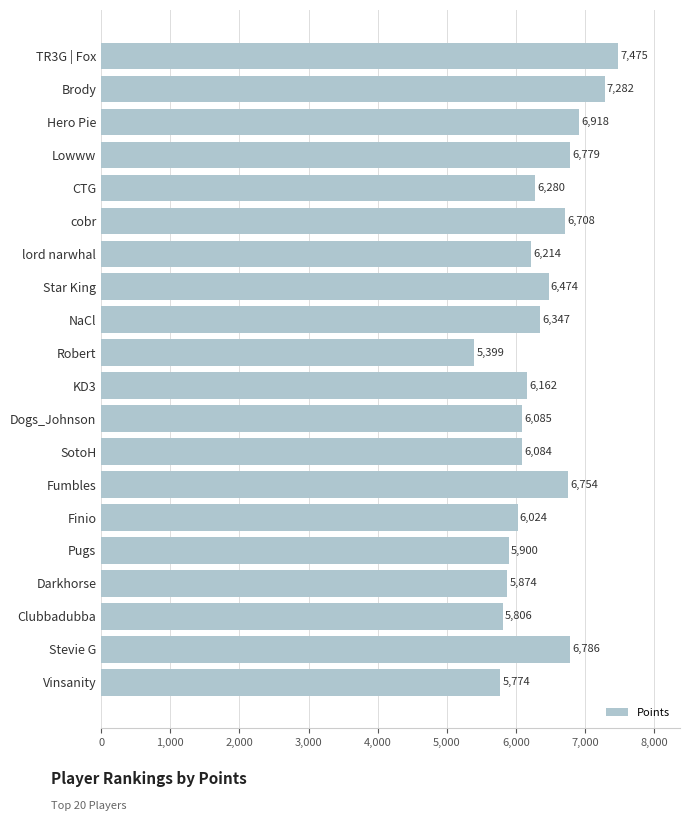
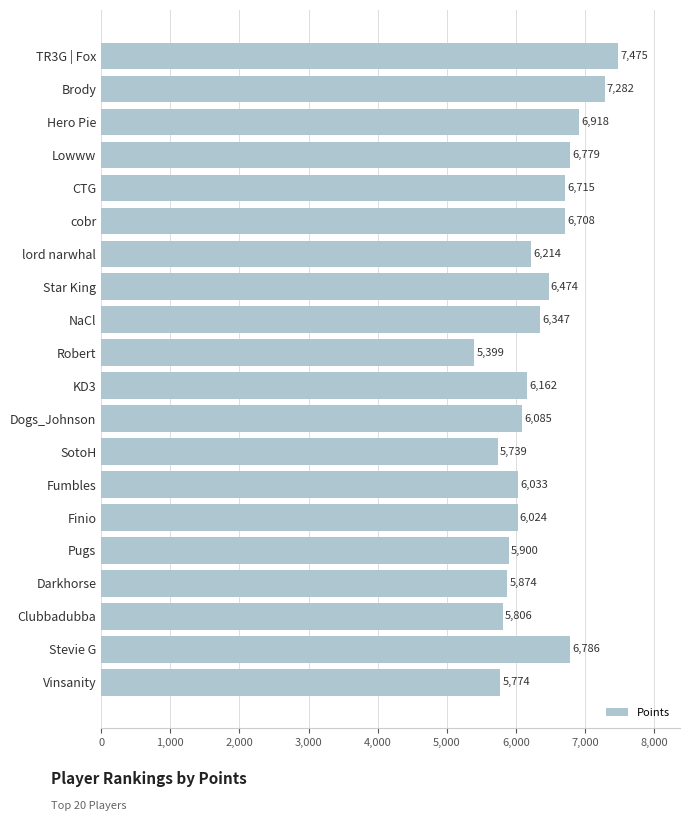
  {
    "TR3G | Fox": "7,475",
    "Brody": "7,282",
    "Hero Pie": "6,918",
    "Lowww": "6,779",
-   "CTG": "6,280",
+   "CTG": "6,715",
    "cobr": "6,708",
    "lord narwhal": "6,214",
    "Star King": "6,474",
    "NaCl": "6,347",
    "Robert": "5,399",
    "KD3": "6,162",
    "Dogs_Johnson": "6,085",
-   "SotoH": "6,084",
-   "Fumbles": "6,754",
+   "SotoH": "5,739",
+   "Fumbles": "6,033",
    "Finio": "6,024",
    "Pugs": "5,900",
    "Darkhorse": "5,874",
    "Clubbadubba": "5,806",
    "Stevie G": "6,786",
    "Vinsanity": "5,774"
  }
